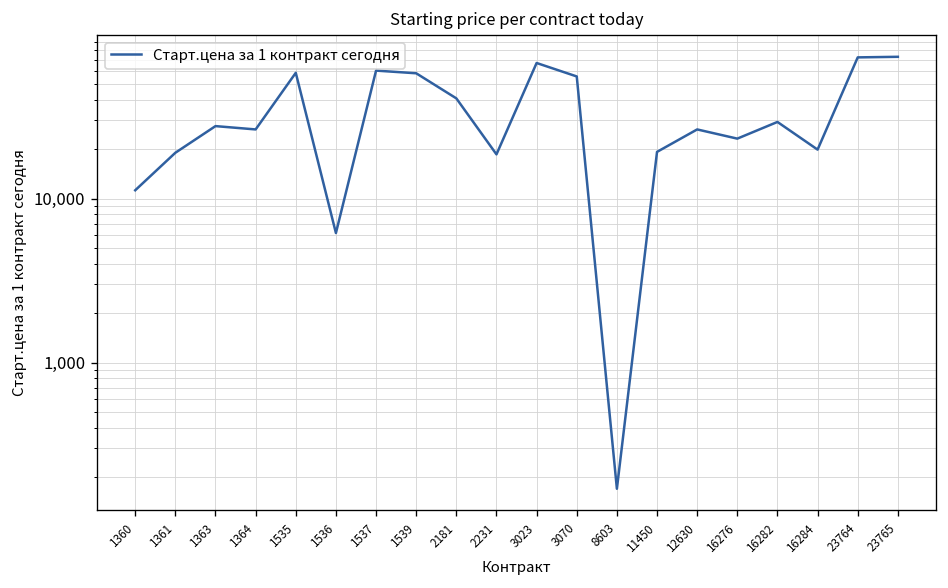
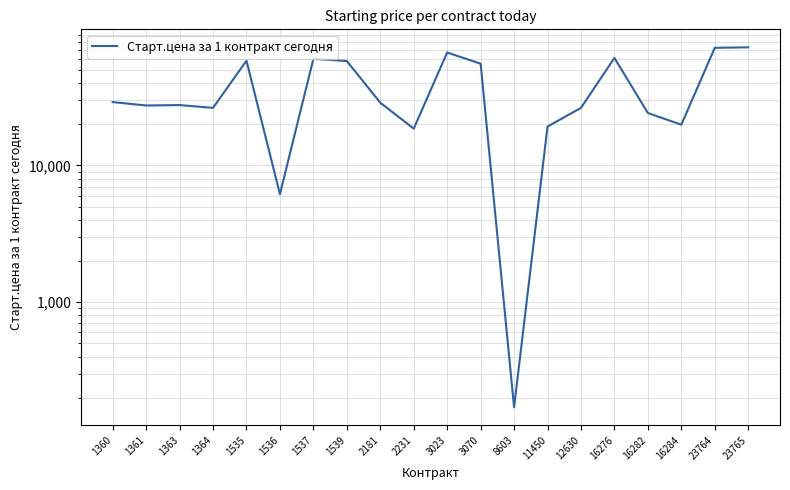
  {
-   "1360": "11,000",
-   "1361": "19,000",
+   "1360": "29,000",
+   "1361": "27,000",
    "1363": "28,000",
    "1364": "26,000",
    "1535": "58,000",
    "1536": "6,000",
    "1537": "60,000",
    "1539": "58,000",
-   "2181": "41,000",
+   "2181": "29,000",
    "2231": "19,000",
    "3023": "70,000",
    "3070": "56,000",
    "8603": "170",
    "11450": "19,000",
    "12630": "26,000",
-   "16276": "23,000",
-   "16282": "29,000",
+   "16276": "60,000",
+   "16282": "24,000",
    "16284": "20,000",
    "23764": "70,000",
    "23765": "70,000"
  }
